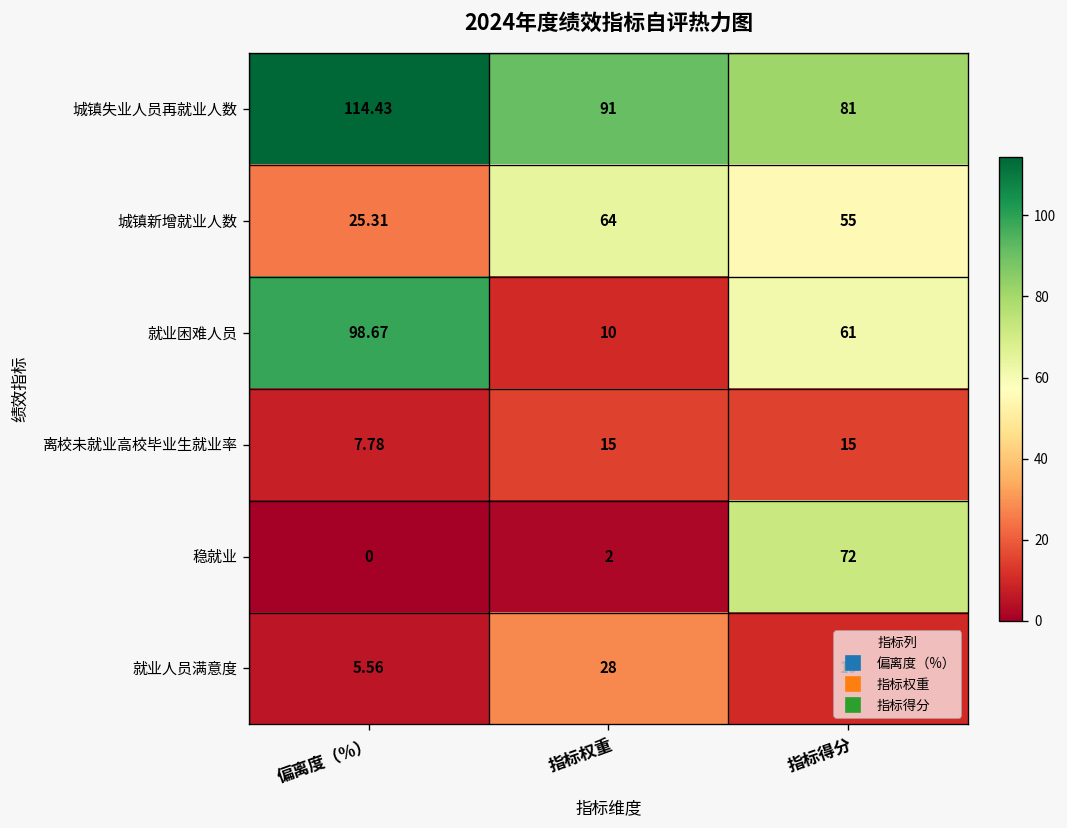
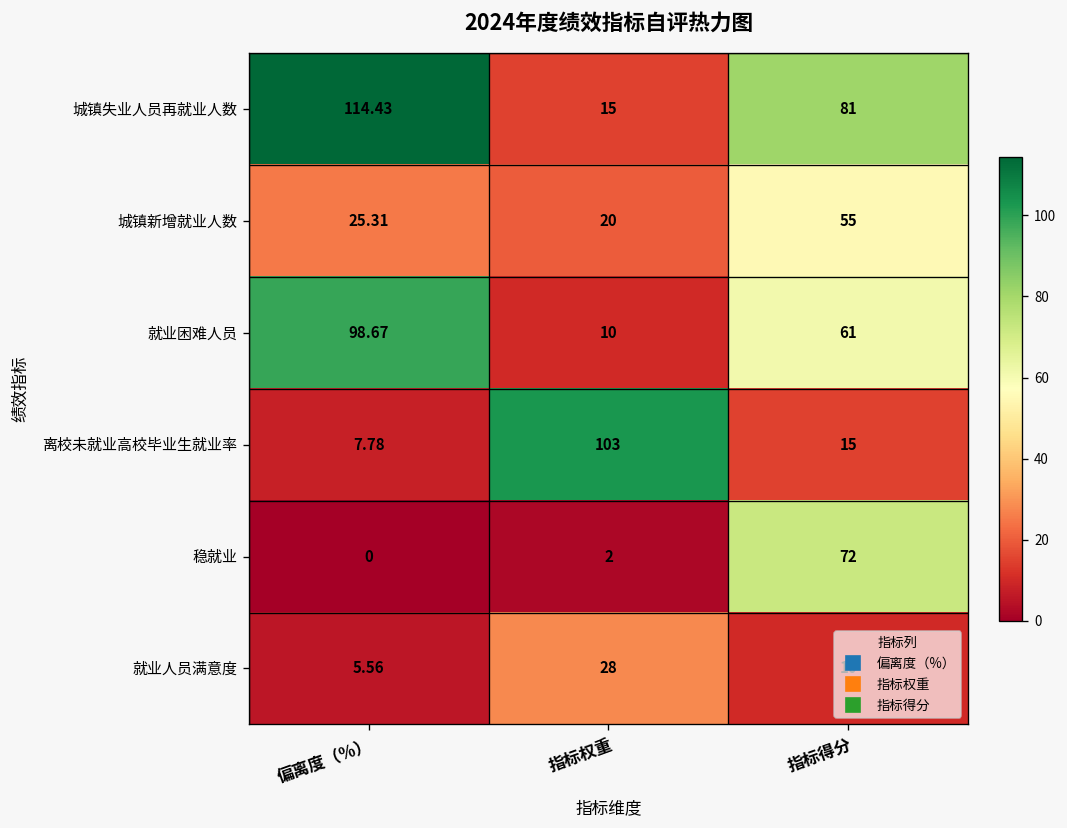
  {
    "城镇失业人员再就业人数": {
      "偏离度（%）": 114.43,
-     "指标权重": 91,
+     "指标权重": 15,
      "指标得分": 81
    },
    "城镇新增就业人数": {
      "偏离度（%）": 25.31,
-     "指标权重": 64,
+     "指标权重": 20,
      "指标得分": 55
    },
    "就业困难人员": {
      "偏离度（%）": 98.67,
      "指标权重": 10,
      "指标得分": 61
    },
    "离校未就业高校毕业生就业率": {
      "偏离度（%）": 7.78,
-     "指标权重": 15,
+     "指标权重": 103,
      "指标得分": 15
    },
    "稳就业": {
      "偏离度（%）": 0,
      "指标权重": 2,
      "指标得分": 72
    },
    "就业人员满意度": {
      "偏离度（%）": 5.56,
      "指标权重": 28
    }
  }
